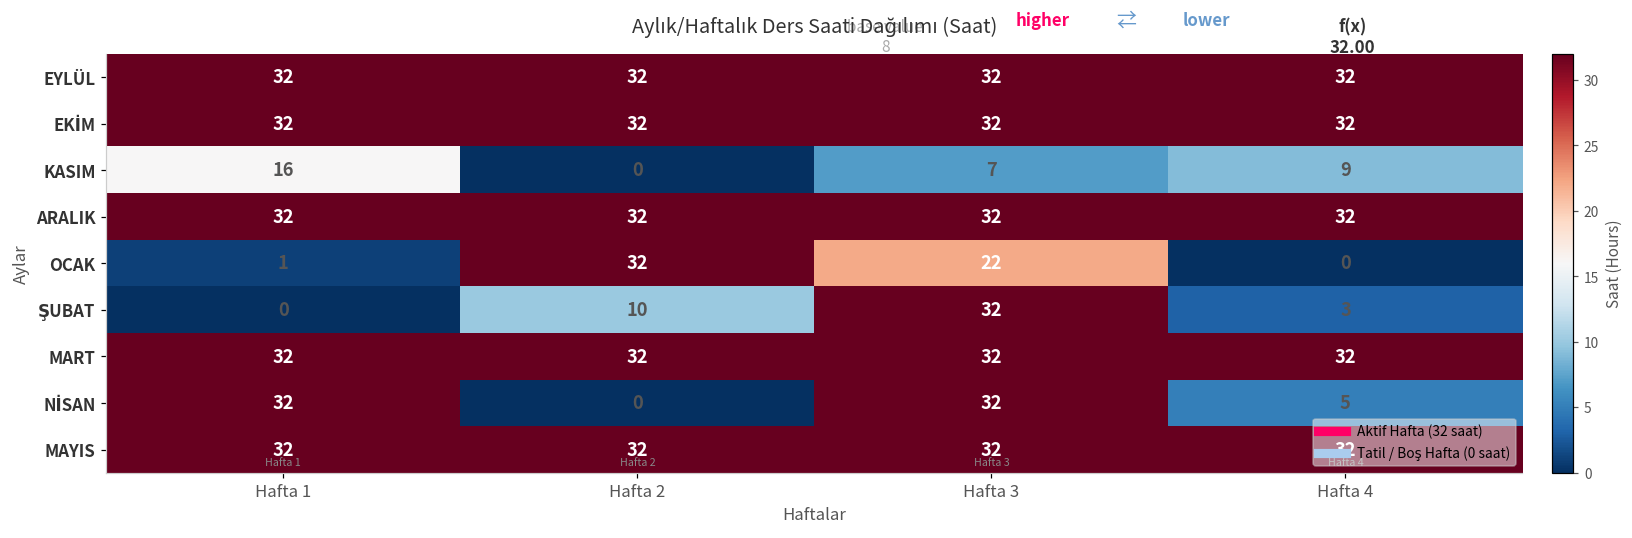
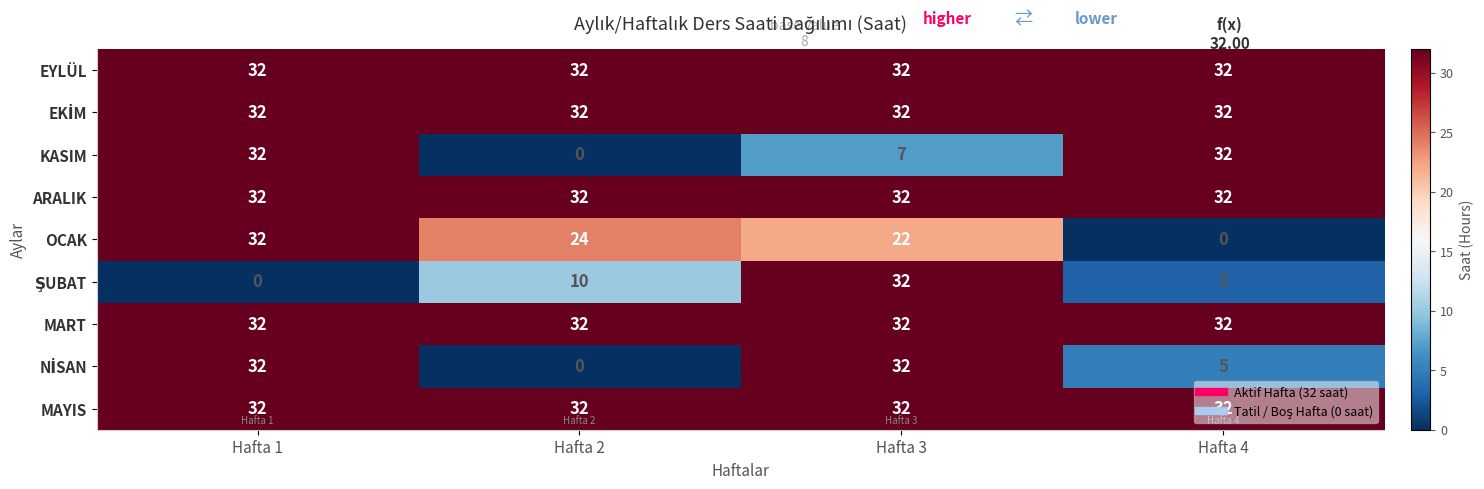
  {
    "EYLÜL": {
      "Hafta 1": 32,
      "Hafta 2": 32,
      "Hafta 3": 32,
      "Hafta 4": 32
    },
    "EKİM": {
      "Hafta 1": 32,
      "Hafta 2": 32,
      "Hafta 3": 32,
      "Hafta 4": 32
    },
    "KASIM": {
-     "Hafta 1": 16,
+     "Hafta 1": 32,
      "Hafta 2": 0,
      "Hafta 3": 7,
-     "Hafta 4": 9
+     "Hafta 4": 32
    },
    "ARALIK": {
      "Hafta 1": 32,
      "Hafta 2": 32,
      "Hafta 3": 32,
      "Hafta 4": 32
    },
    "OCAK": {
-     "Hafta 1": 1,
-     "Hafta 2": 32,
+     "Hafta 1": 32,
+     "Hafta 2": 24,
      "Hafta 3": 22,
      "Hafta 4": 0
    },
    "ŞUBAT": {
      "Hafta 1": 0,
      "Hafta 2": 10,
      "Hafta 3": 32,
      "Hafta 4": 3
    },
    "MART": {
      "Hafta 1": 32,
      "Hafta 2": 32,
      "Hafta 3": 32,
      "Hafta 4": 32
    },
    "NİSAN": {
      "Hafta 1": 32,
      "Hafta 2": 0,
      "Hafta 3": 32,
      "Hafta 4": 5
    }
  }
